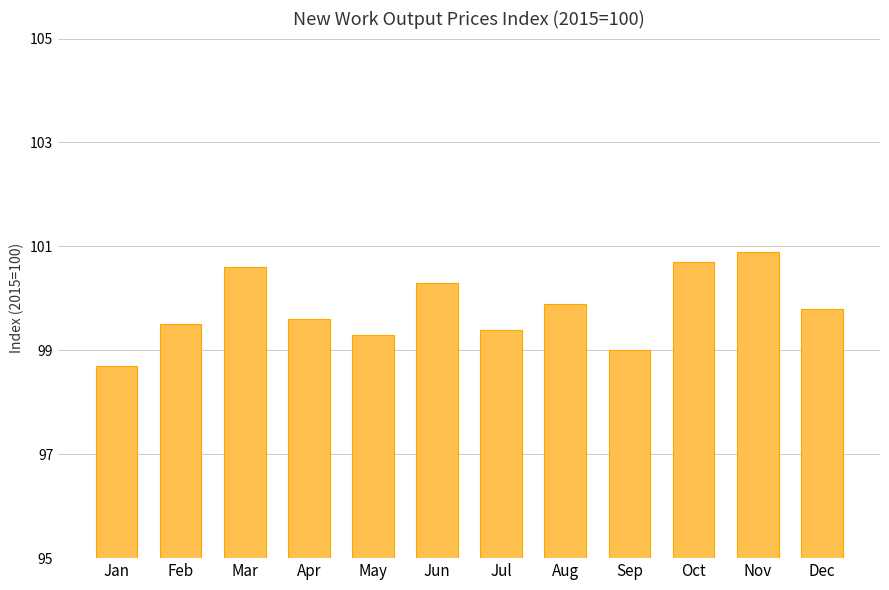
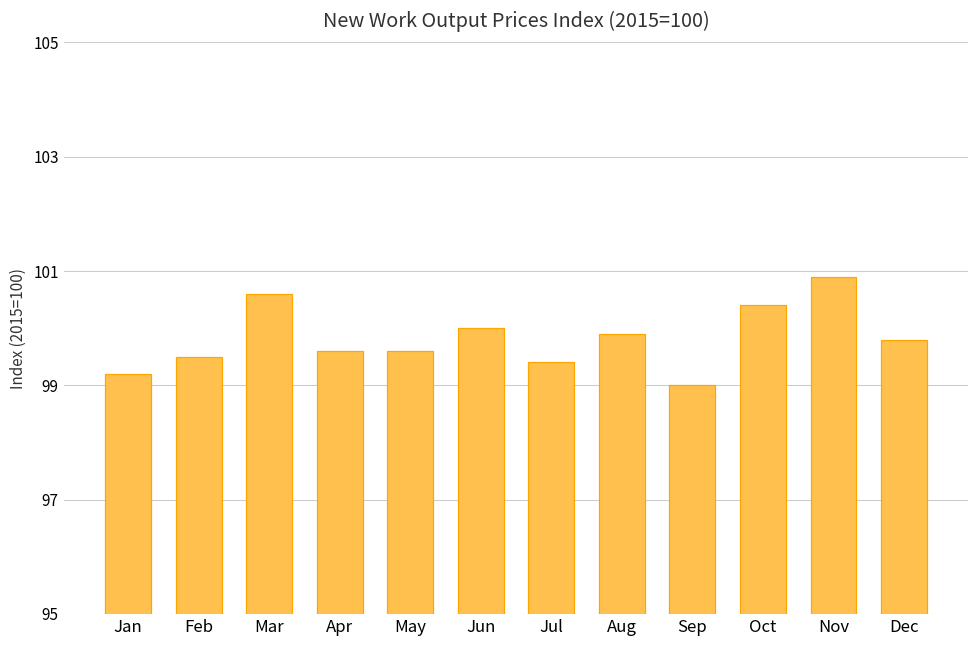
  {
-   "Jan": 98.7,
+   "Jan": 99.2,
    "Feb": 99.5,
    "Mar": 100.6,
    "Apr": 99.6,
-   "May": 99.3,
-   "Jun": 100.3,
+   "May": 99.6,
+   "Jun": 100.0,
    "Jul": 99.4,
    "Aug": 99.9,
    "Sep": 99.0,
-   "Oct": 100.7,
+   "Oct": 100.4,
    "Nov": 100.9,
    "Dec": 99.8
  }
